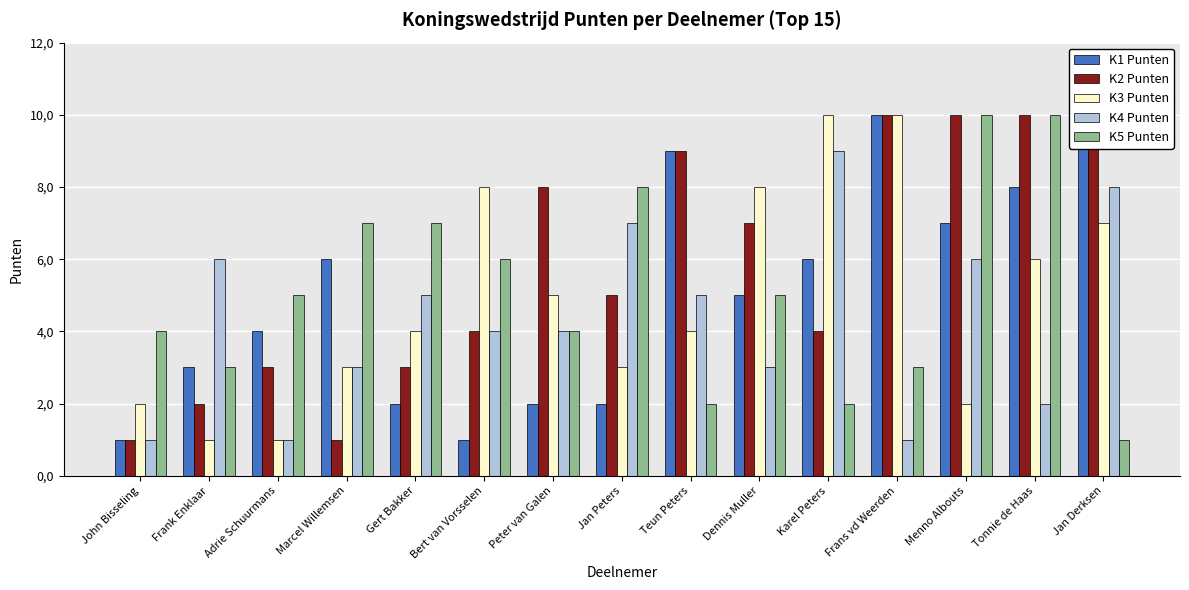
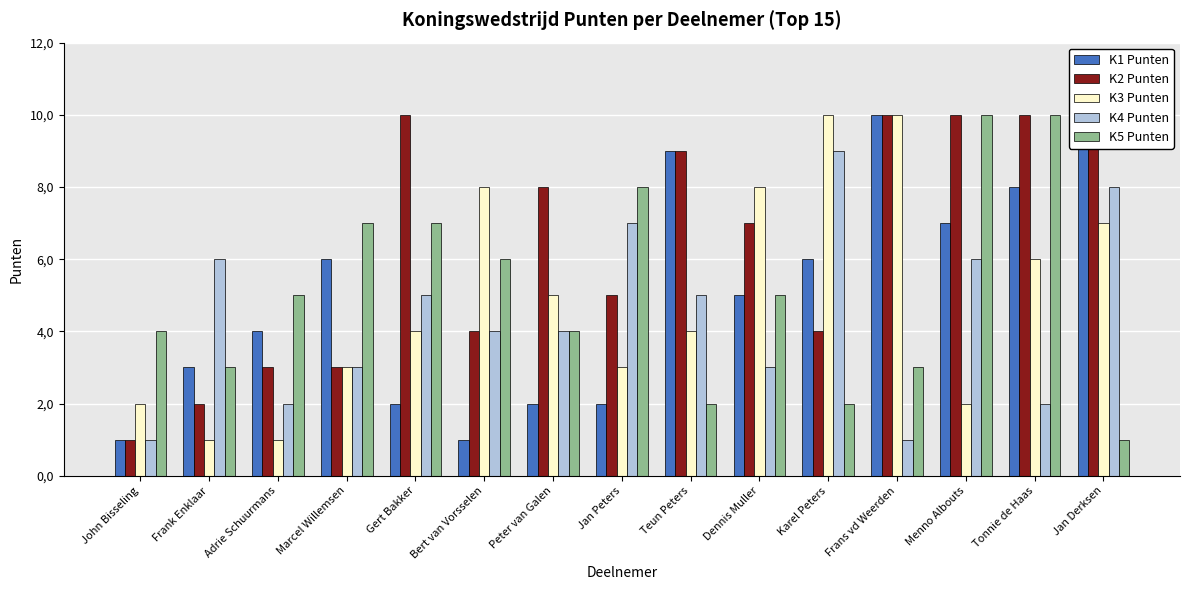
  {
    "K1 Punten": {
      "John Bisseling": 10,
      "Frank Enklaar": 30,
      "Adrie Schuurmans": 40,
      "Marcel Willemsen": 60,
      "Gert Bakker": 20,
      "Bert van Vorsselen": 10,
      "Peter van Galen": 20,
      "Jan Peters": 20,
      "Teun Peters": 90,
      "Dennis Muller": 50,
      "Karel Peters": 60,
      "Frans vd Weerden": 100,
      "Menno Albouts": 70,
      "Tonnie de Haas": 80
    },
    "K2 Punten": {
      "John Bisseling": 10,
      "Frank Enklaar": 20,
      "Adrie Schuurmans": 30,
-     "Marcel Willemsen": 10,
-     "Gert Bakker": 30,
+     "Marcel Willemsen": 30,
+     "Gert Bakker": 100,
      "Bert van Vorsselen": 40,
      "Peter van Galen": 80,
      "Jan Peters": 50,
      "Teun Peters": 90,
      "Dennis Muller": 70,
      "Karel Peters": 40,
      "Frans vd Weerden": 100,
      "Menno Albouts": 100,
      "Tonnie de Haas": 100
    },
    "K3 Punten": {
      "John Bisseling": 20,
      "Frank Enklaar": 10,
      "Adrie Schuurmans": 10,
      "Marcel Willemsen": 30,
      "Gert Bakker": 40,
      "Bert van Vorsselen": 80,
      "Peter van Galen": 50,
      "Jan Peters": 30,
      "Teun Peters": 40,
      "Dennis Muller": 80,
      "Karel Peters": 100,
      "Frans vd Weerden": 100,
      "Menno Albouts": 20,
      "Tonnie de Haas": 60,
      "Jan Derksen": 70
    },
    "K4 Punten": {
      "John Bisseling": 10,
      "Frank Enklaar": 60,
-     "Adrie Schuurmans": 10,
+     "Adrie Schuurmans": 20,
      "Marcel Willemsen": 30,
      "Gert Bakker": 50,
      "Bert van Vorsselen": 40,
      "Peter van Galen": 40,
      "Jan Peters": 70,
      "Teun Peters": 50,
      "Dennis Muller": 30,
      "Karel Peters": 90,
      "Frans vd Weerden": 10,
      "Menno Albouts": 60,
      "Tonnie de Haas": 20,
      "Jan Derksen": 80
    },
    "K5 Punten": {
      "John Bisseling": 40,
      "Frank Enklaar": 30,
      "Adrie Schuurmans": 50,
      "Marcel Willemsen": 70,
      "Gert Bakker": 70,
      "Bert van Vorsselen": 60,
      "Peter van Galen": 40,
      "Jan Peters": 80,
      "Teun Peters": 20,
      "Dennis Muller": 50,
      "Karel Peters": 20,
      "Frans vd Weerden": 30,
      "Menno Albouts": 100,
      "Tonnie de Haas": 100,
      "Jan Derksen": 10
    }
  }
